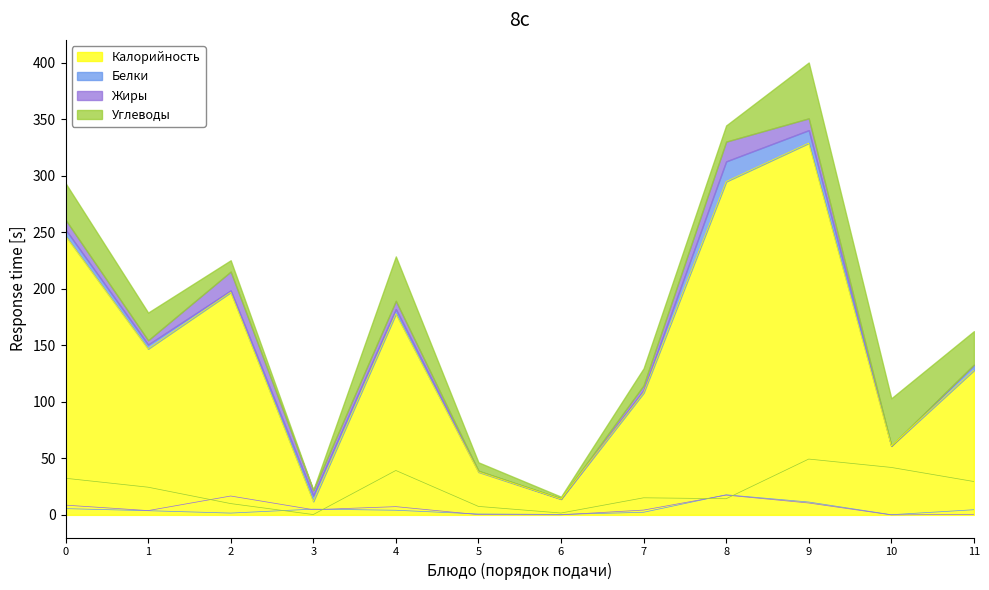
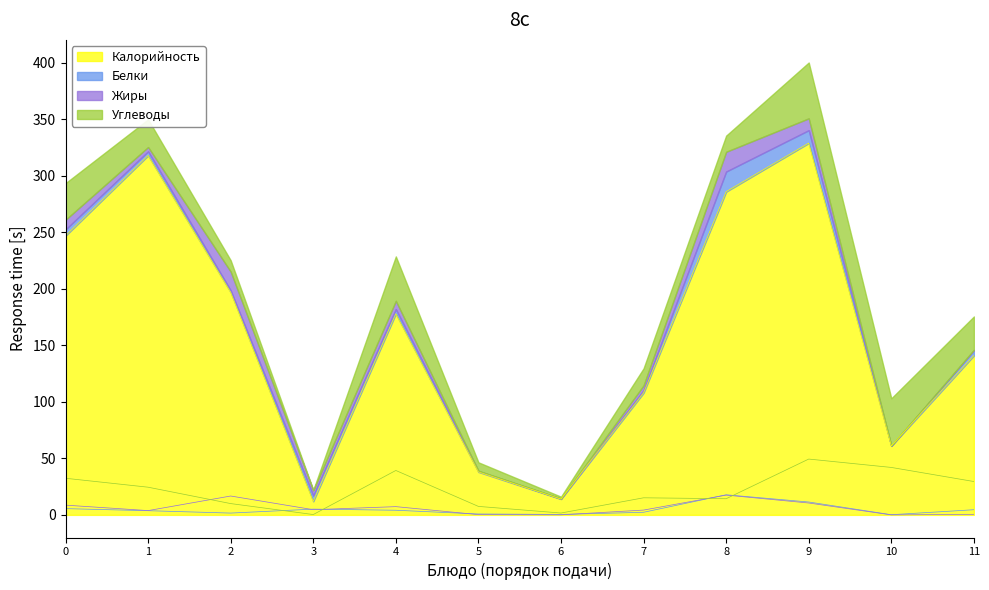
  {
    "Калорийность": {
      "0": 247,
-     "1": 147,
+     "1": 318,
      "3": 12,
      "4": 178,
      "7": 108,
-     "8": 295,
+     "8": 286,
      "9": 329,
-     "11": 128
+     "11": 141
    }
  }
